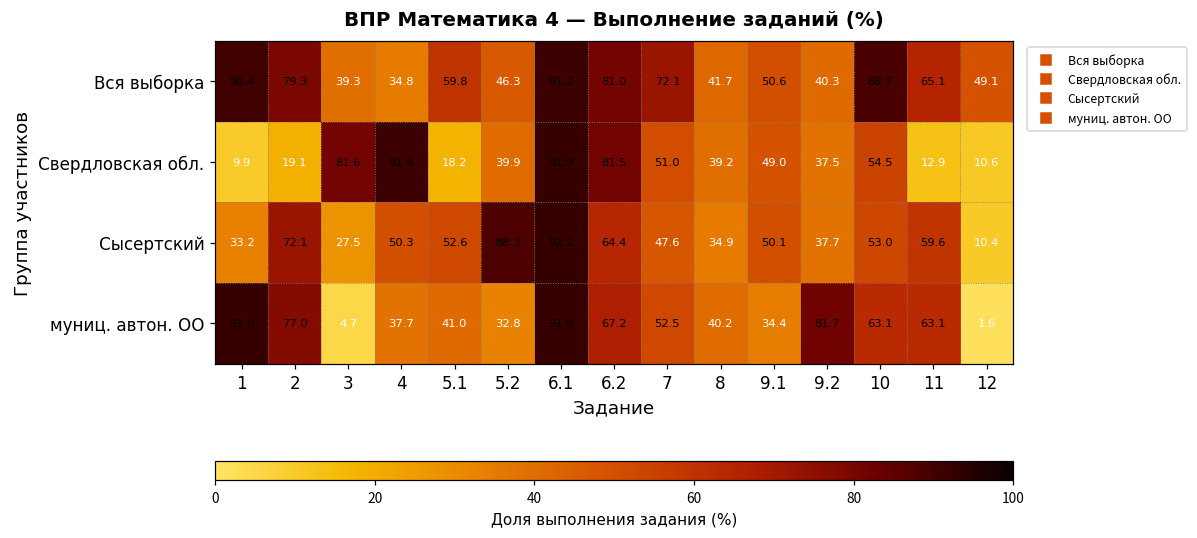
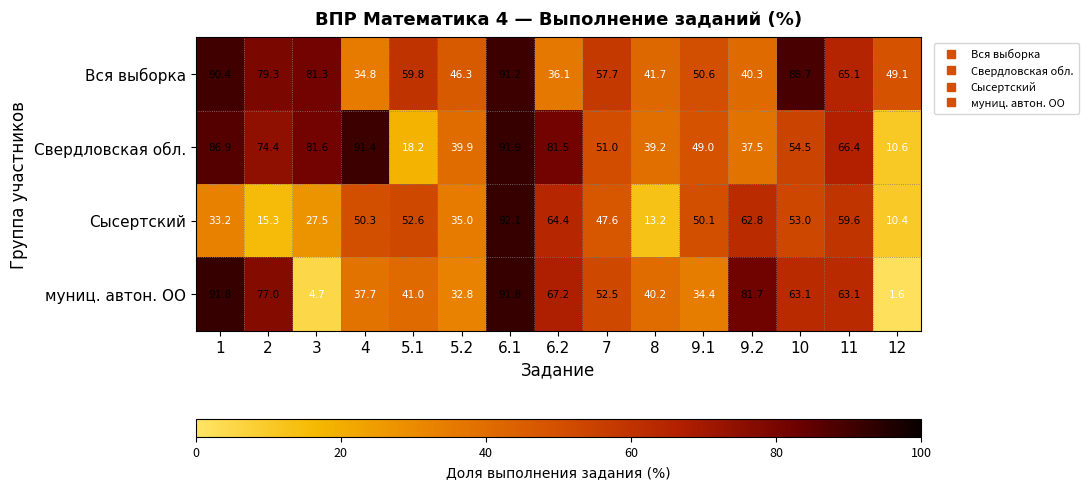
  {
    "Вся выборка": {
      "1": 90.4,
      "2": 79.3,
-     "3": 39.3,
+     "3": 81.3,
      "4": 34.8,
      "5.1": 59.8,
      "5.2": 46.3,
      "6.1": 91.2,
-     "6.2": 81.0,
-     "7": 72.1,
+     "6.2": 36.1,
+     "7": 57.7,
      "8": 41.7,
      "9.1": 50.6,
      "9.2": 40.3,
      "10": 88.7,
      "11": 65.1,
      "12": 49.1
    },
    "Свердловская обл.": {
-     "1": 9.9,
-     "2": 19.1,
+     "1": 86.9,
+     "2": 74.4,
      "3": 81.6,
      "4": 91.4,
      "5.1": 18.2,
      "5.2": 39.9,
      "6.1": 91.9,
      "6.2": 81.5,
      "7": 51.0,
      "8": 39.2,
      "9.1": 49.0,
      "9.2": 37.5,
      "10": 54.5,
-     "11": 12.9,
+     "11": 66.4,
      "12": 10.6
    },
    "Сысертский": {
      "1": 33.2,
-     "2": 72.1,
+     "2": 15.3,
      "3": 27.5,
      "4": 50.3,
      "5.1": 52.6,
-     "5.2": 88.3,
+     "5.2": 35.0,
      "6.1": 92.1,
      "6.2": 64.4,
      "7": 47.6,
-     "8": 34.9,
+     "8": 13.2,
      "9.1": 50.1,
-     "9.2": 37.7,
+     "9.2": 62.8,
      "10": 53.0,
      "11": 59.6,
      "12": 10.4
    },
    "муниц. автон. ОО": {
      "1": 91.8,
      "2": 77.0,
      "3": 4.7,
      "4": 37.7,
      "5.1": 41.0,
      "5.2": 32.8,
      "6.1": 91.8,
      "6.2": 67.2,
      "7": 52.5,
      "8": 40.2,
      "9.1": 34.4,
      "9.2": 81.7,
      "10": 63.1,
      "11": 63.1,
      "12": 1.6
    }
  }
